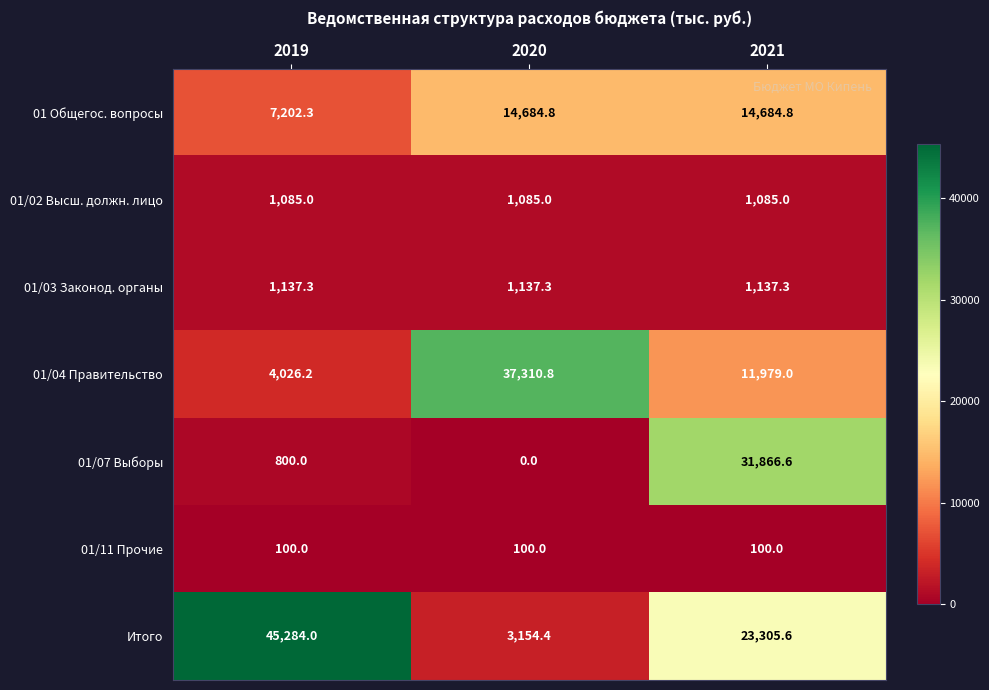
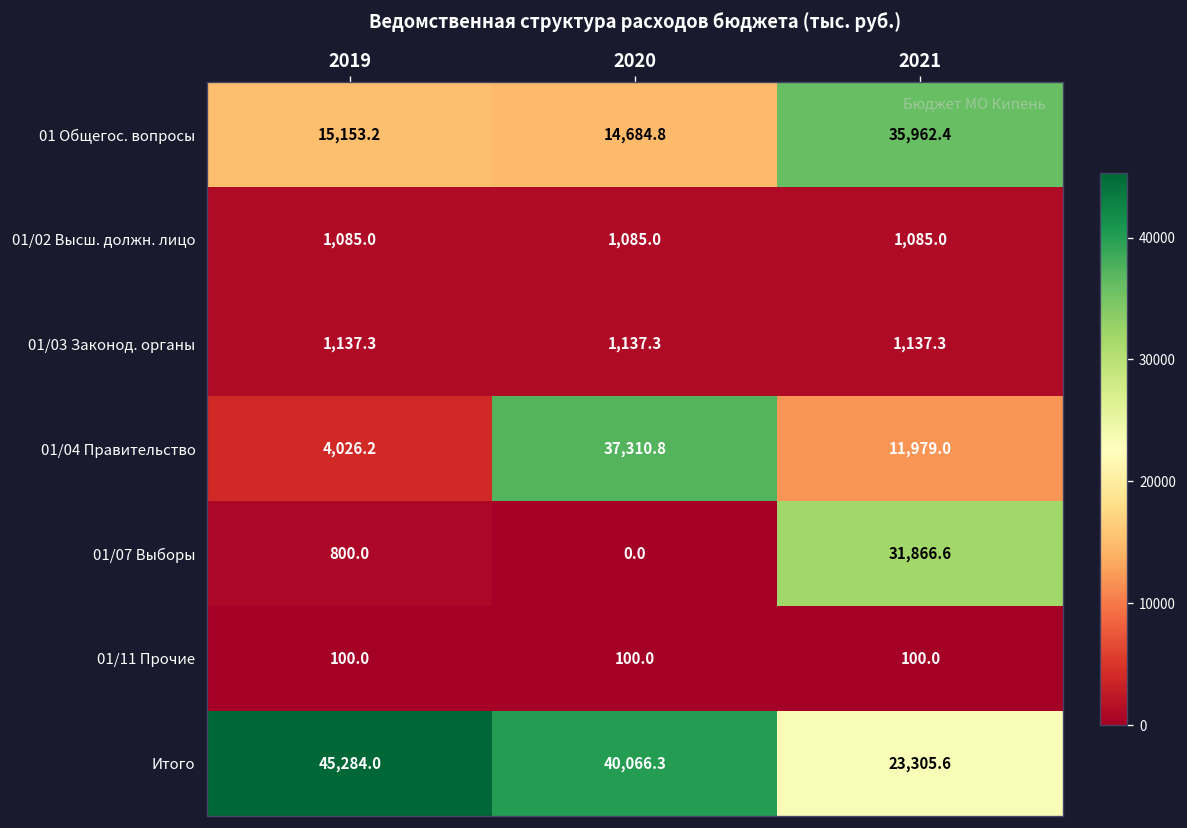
  {
    "01 Общегос. вопросы": {
-     "2019": "7,202.3",
+     "2019": "15,153.2",
      "2020": "14,684.8",
-     "2021": "14,684.8"
+     "2021": "35,962.4"
    },
    "01/02 Высш. должн. лицо": {
      "2019": "1,085.0",
      "2020": "1,085.0",
      "2021": "1,085.0"
    },
    "01/03 Законод. органы": {
      "2019": "1,137.3",
      "2020": "1,137.3",
      "2021": "1,137.3"
    },
    "01/04 Правительство": {
      "2019": "4,026.2",
      "2020": "37,310.8",
      "2021": "11,979.0"
    },
    "01/07 Выборы": {
      "2019": "800.0",
      "2020": "0.0",
      "2021": "31,866.6"
    },
    "01/11 Прочие": {
      "2019": "100.0",
      "2020": "100.0",
      "2021": "100.0"
    },
    "Итого": {
      "2019": "45,284.0",
-     "2020": "3,154.4",
+     "2020": "40,066.3",
      "2021": "23,305.6"
    }
  }
